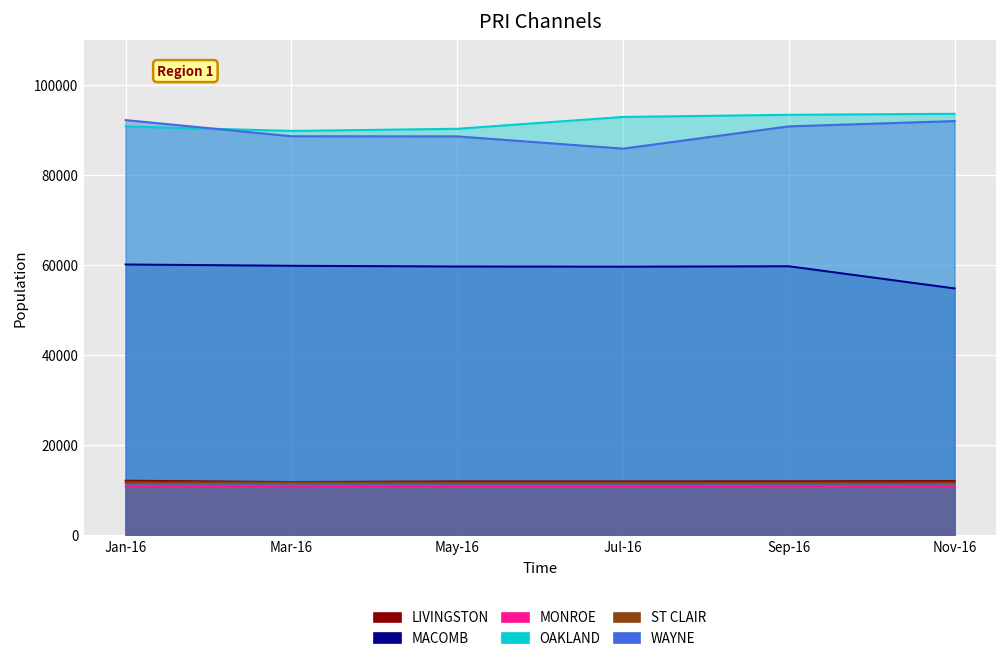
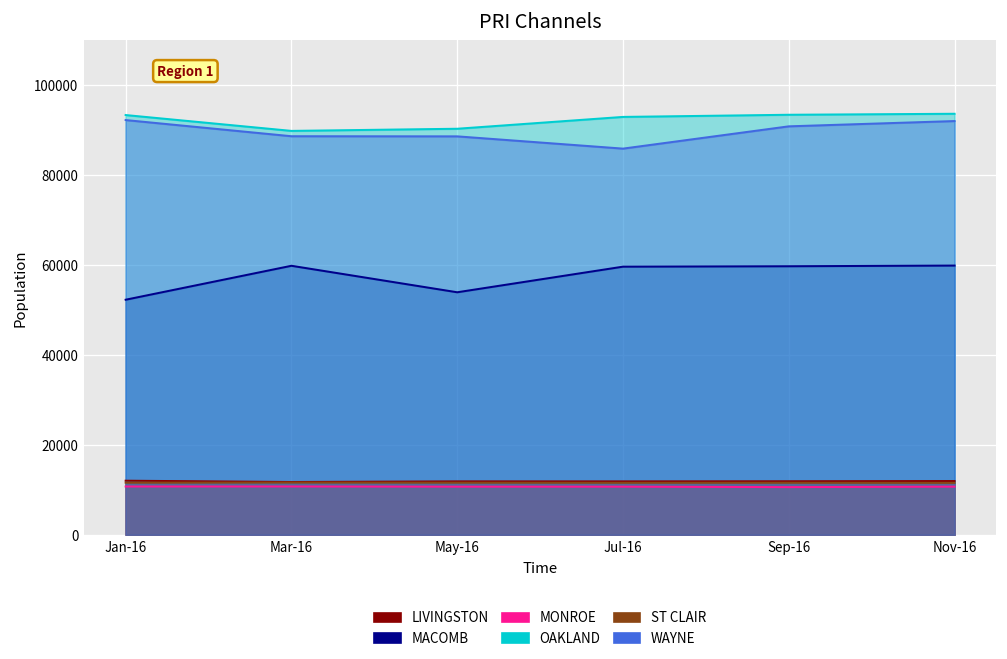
  {
    "MACOMB": {
-     "Jan-16": 60000,
+     "Jan-16": 52000,
      "Mar-16": 60000,
-     "May-16": 60000,
+     "May-16": 54000,
      "Jul-16": 60000,
      "Sep-16": 60000,
-     "Nov-16": 55000
+     "Nov-16": 60000
    },
    "MONROE": {
      "Jan-16": 11000,
      "Mar-16": 11000,
      "May-16": 11000,
      "Jul-16": 11000,
      "Sep-16": 11000,
      "Nov-16": 11000
    },
    "OAKLAND": {
-     "Jan-16": 91000,
+     "Jan-16": 93000,
      "Mar-16": 90000,
      "May-16": 90000,
      "Jul-16": 93000,
      "Sep-16": 93000,
      "Nov-16": 94000
    },
    "WAYNE": {
      "Jan-16": 92000,
      "Mar-16": 89000,
      "May-16": 89000,
      "Jul-16": 86000,
      "Sep-16": 91000,
      "Nov-16": 92000
    }
  }
